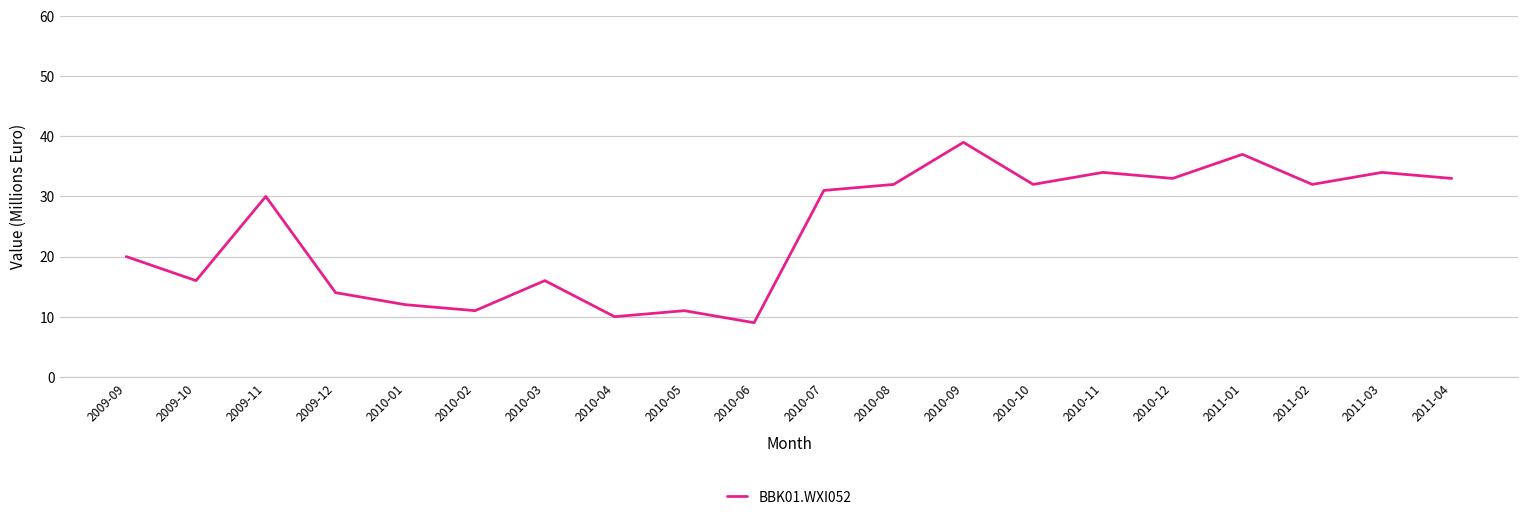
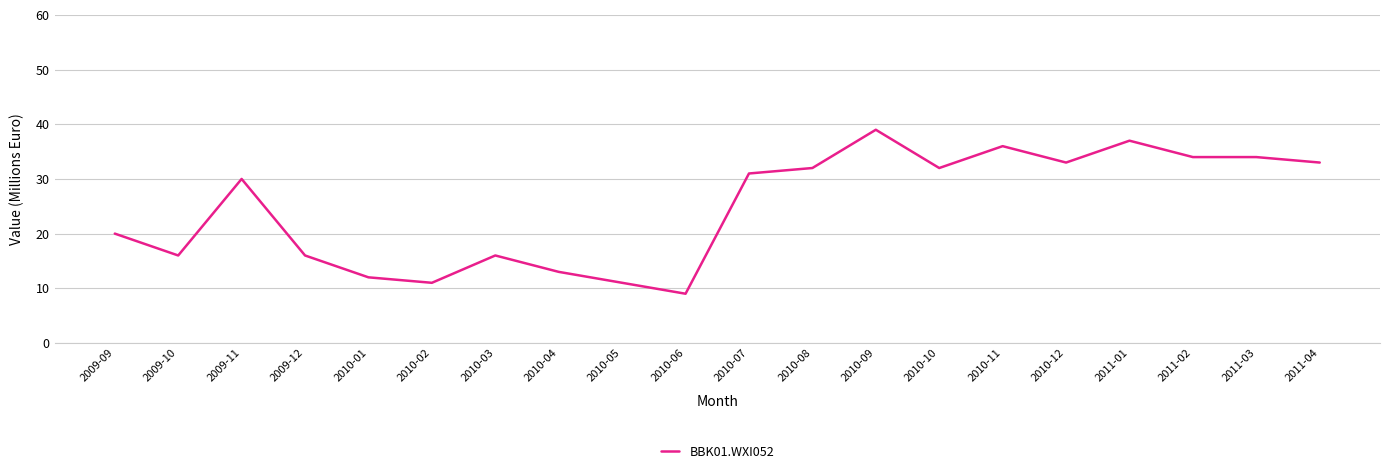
  {
    "2009-09": 20,
    "2009-10": 16,
    "2009-11": 30,
-   "2009-12": 14,
+   "2009-12": 16,
    "2010-01": 12,
    "2010-02": 11,
    "2010-03": 16,
-   "2010-04": 10,
+   "2010-04": 13,
    "2010-05": 11,
    "2010-06": 9,
    "2010-07": 31,
    "2010-08": 32,
    "2010-09": 39,
    "2010-10": 32,
-   "2010-11": 34,
+   "2010-11": 36,
    "2010-12": 33,
    "2011-01": 37,
-   "2011-02": 32,
+   "2011-02": 34,
    "2011-03": 34,
    "2011-04": 33
  }
